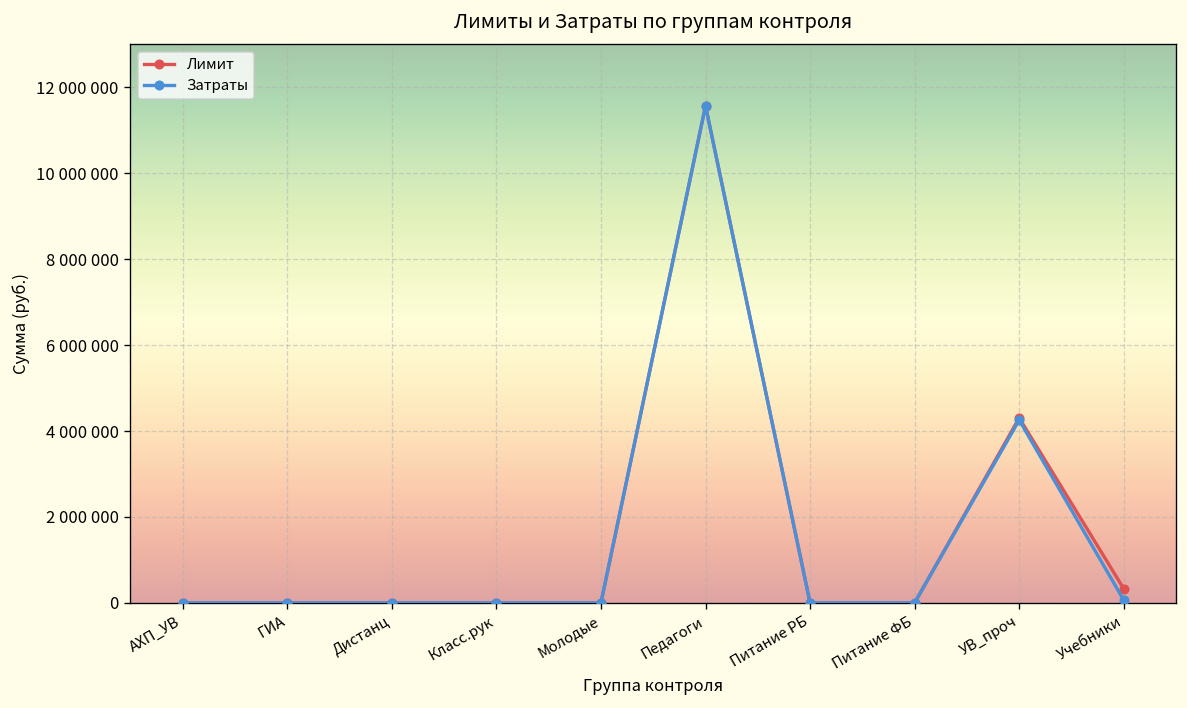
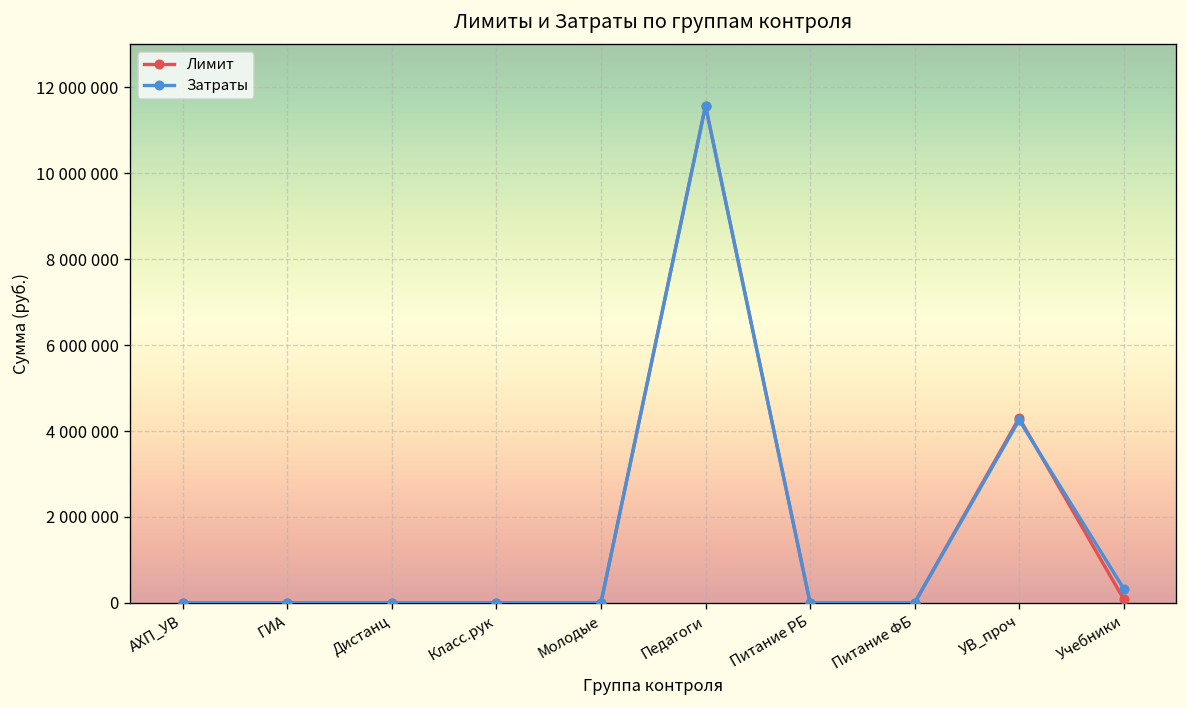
  {
    "Лимит": {
-     "Учебники": 300000
+     "Учебники": 100000
    },
    "Затраты": {
-     "Учебники": 100000
+     "Учебники": 300000
    }
  }
